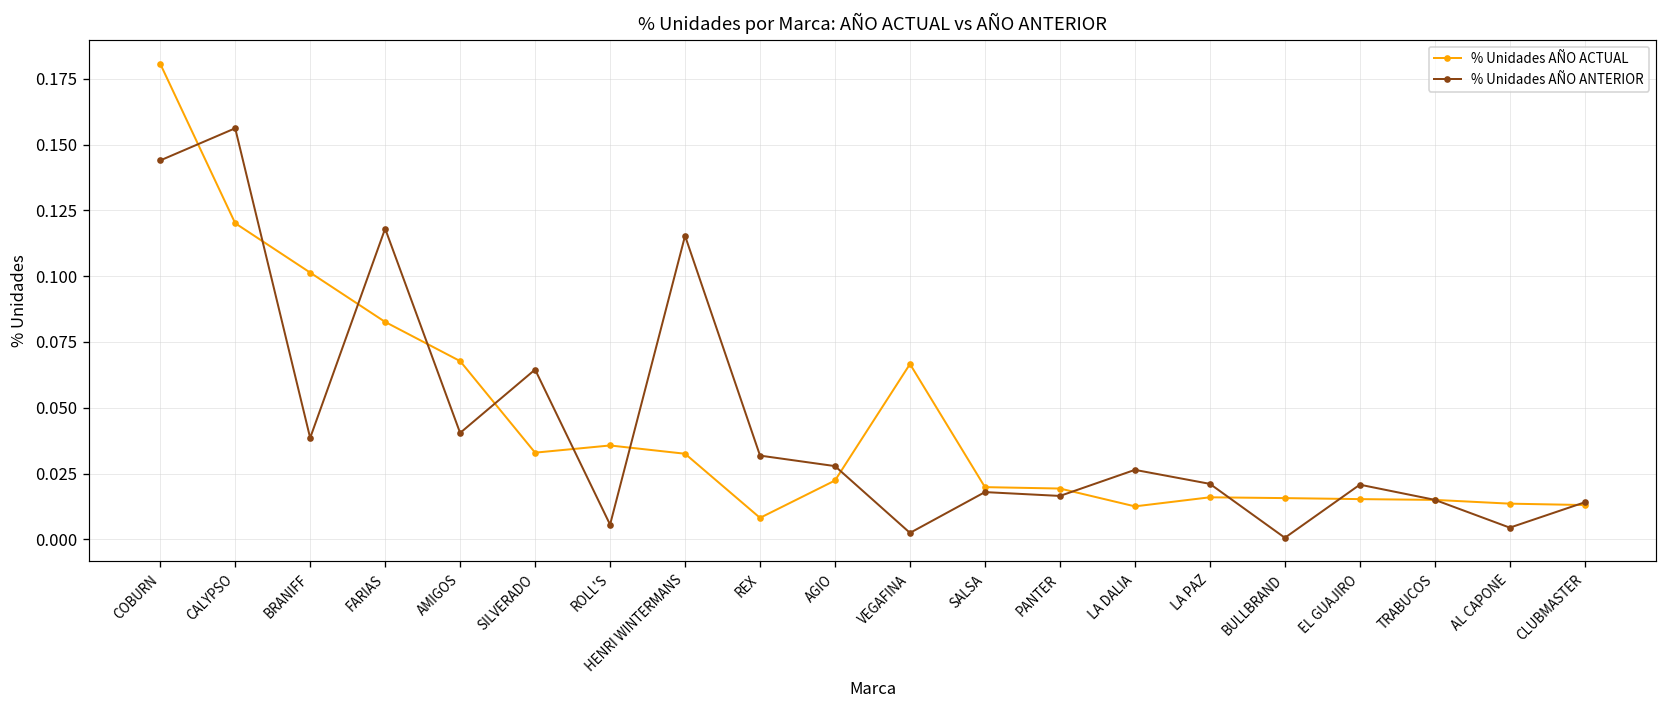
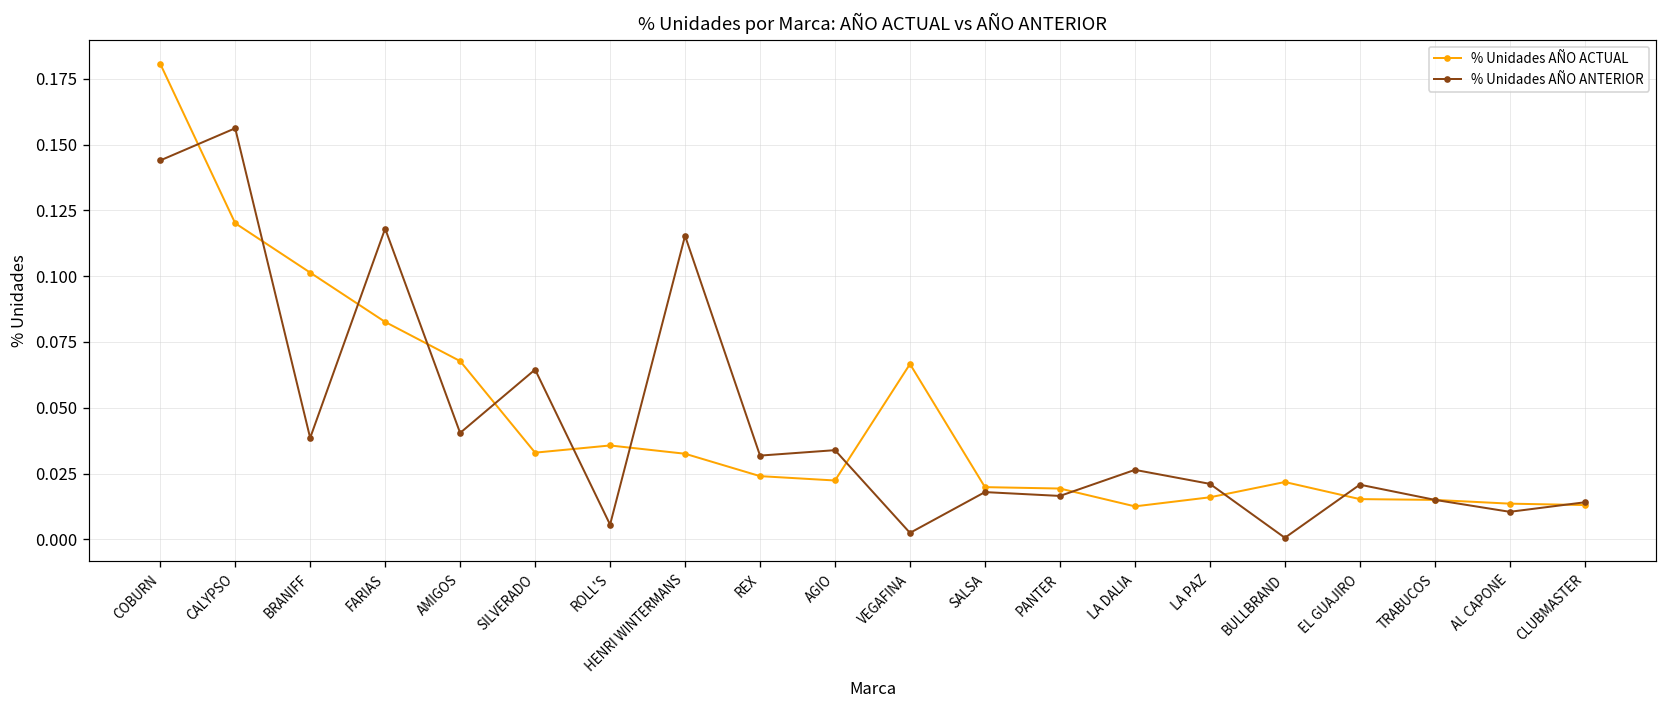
  {
    "% Unidades AÑO ACTUAL": {
      "COBURN": 0.181,
      "CALYPSO": 0.120,
      "BRANIFF": 0.101,
      "FARIAS": 0.083,
      "AMIGOS": 0.068,
      "SILVERADO": 0.033,
      "ROLL'S": 0.036,
      "HENRI WINTERMANS": 0.033,
-     "REX": 0.008,
+     "REX": 0.024,
      "AGIO": 0.022,
      "VEGAFINA": 0.067,
      "SALSA": 0.020,
      "PANTER": 0.019,
      "LA DALIA": 0.013,
      "LA PAZ": 0.016,
-     "BULLBRAND": 0.016,
+     "BULLBRAND": 0.022,
      "EL GUAJIRO": 0.015,
      "AL CAPONE": 0.014
    },
    "% Unidades AÑO ANTERIOR": {
      "COBURN": 0.144,
      "CALYPSO": 0.156,
      "BRANIFF": 0.039,
      "FARIAS": 0.118,
      "AMIGOS": 0.040,
      "SILVERADO": 0.065,
      "ROLL'S": 0.006,
      "HENRI WINTERMANS": 0.115,
      "REX": 0.032,
-     "AGIO": 0.028,
+     "AGIO": 0.034,
      "VEGAFINA": 0.002,
      "SALSA": 0.018,
      "PANTER": 0.017,
      "LA DALIA": 0.026,
      "LA PAZ": 0.021,
      "BULLBRAND": 0.001,
      "EL GUAJIRO": 0.021,
-     "AL CAPONE": 0.004
+     "AL CAPONE": 0.010
    }
  }
